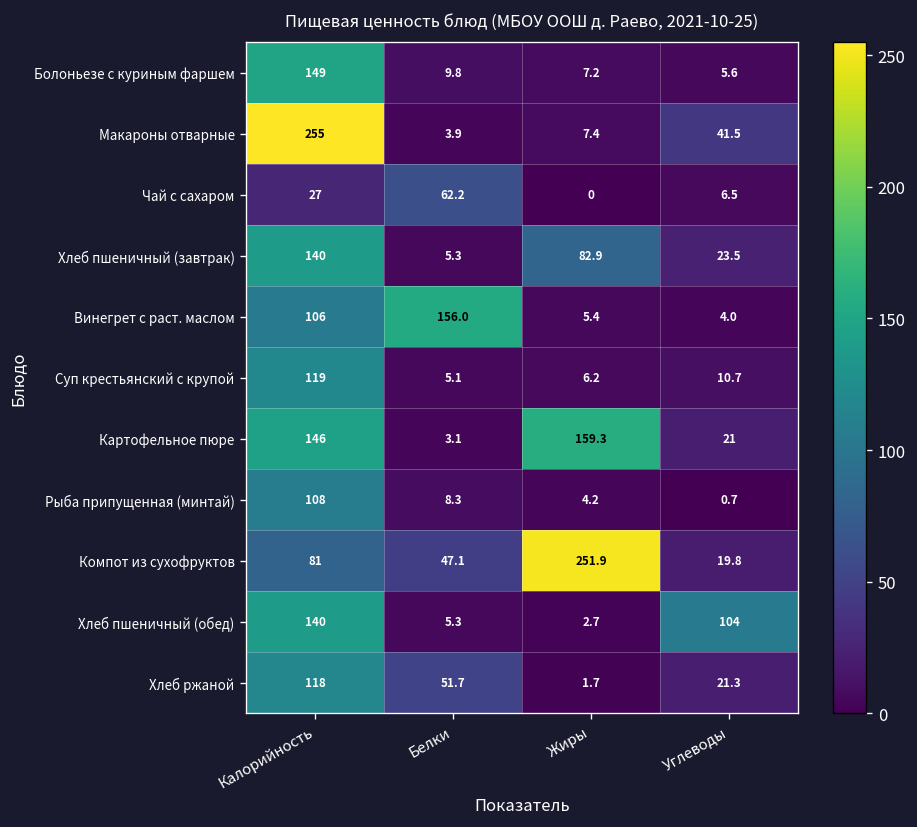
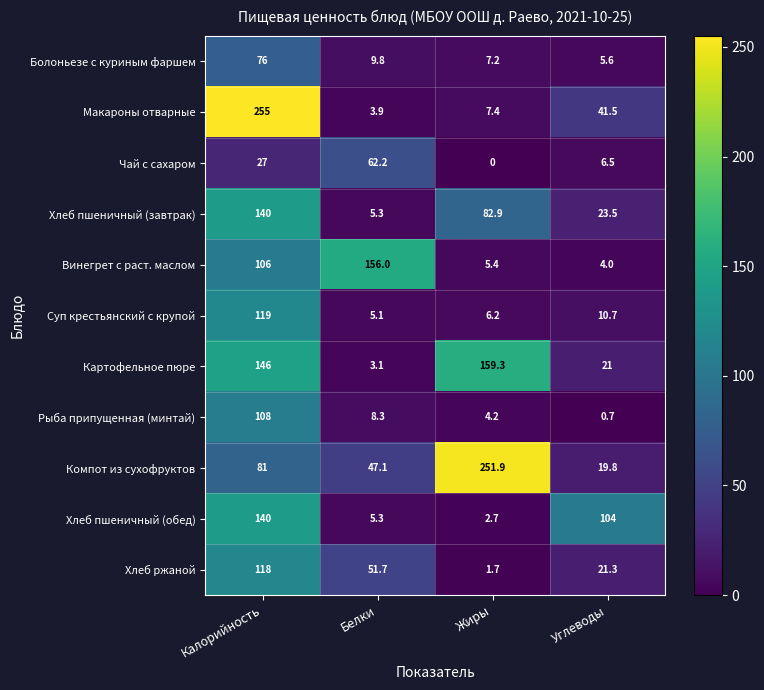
  {
    "Болоньезе с куриным фаршем": {
-     "Калорийность": 149,
+     "Калорийность": 76,
      "Белки": 9.8,
      "Жиры": 7.2,
      "Углеводы": 5.6
    },
    "Макароны отварные": {
      "Калорийность": 255,
      "Белки": 3.9,
      "Жиры": 7.4,
      "Углеводы": 41.5
    },
    "Чай с сахаром": {
      "Калорийность": 27,
      "Белки": 62.2,
      "Жиры": 0,
      "Углеводы": 6.5
    },
    "Хлеб пшеничный (завтрак)": {
      "Калорийность": 140,
      "Белки": 5.3,
      "Жиры": 82.9,
      "Углеводы": 23.5
    },
    "Винегрет с раст. маслом": {
      "Калорийность": 106,
      "Белки": 156.0,
      "Жиры": 5.4,
      "Углеводы": 4.0
    },
    "Суп крестьянский с крупой": {
      "Калорийность": 119,
      "Белки": 5.1,
      "Жиры": 6.2,
      "Углеводы": 10.7
    },
    "Картофельное пюре": {
      "Калорийность": 146,
      "Белки": 3.1,
      "Жиры": 159.3,
      "Углеводы": 21
    },
    "Рыба припущенная (минтай)": {
      "Калорийность": 108,
      "Белки": 8.3,
      "Жиры": 4.2,
      "Углеводы": 0.7
    },
    "Компот из сухофруктов": {
      "Калорийность": 81,
      "Белки": 47.1,
      "Жиры": 251.9,
      "Углеводы": 19.8
    },
    "Хлеб пшеничный (обед)": {
      "Калорийность": 140,
      "Белки": 5.3,
      "Жиры": 2.7,
      "Углеводы": 104
    },
    "Хлеб ржаной": {
      "Калорийность": 118,
      "Белки": 51.7,
      "Жиры": 1.7,
      "Углеводы": 21.3
    }
  }
